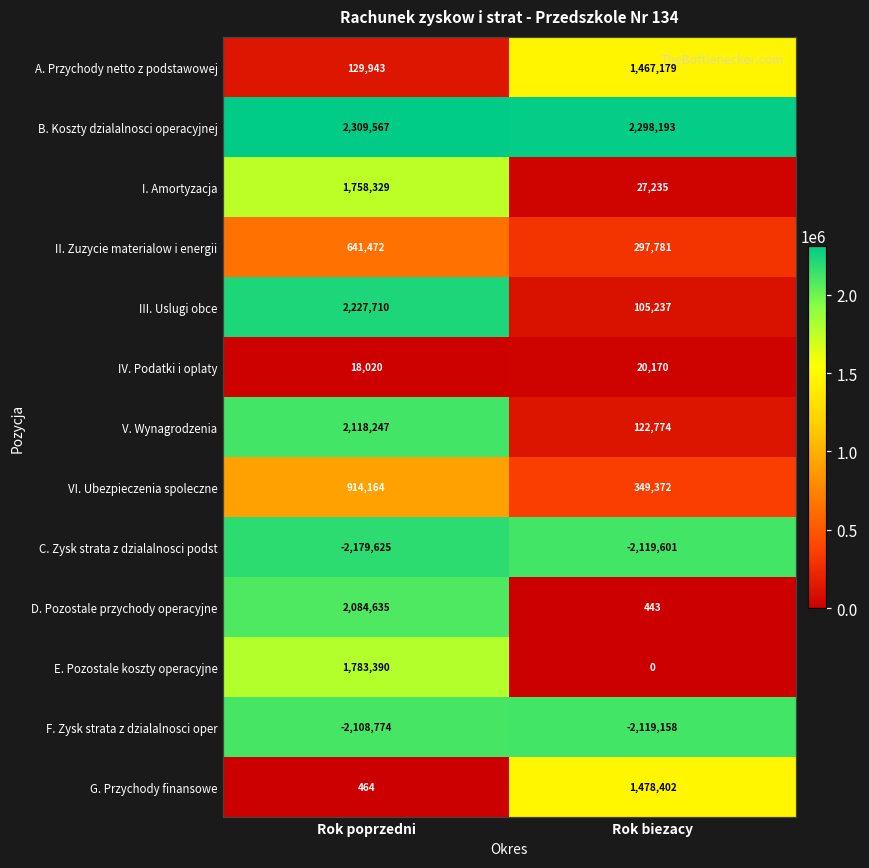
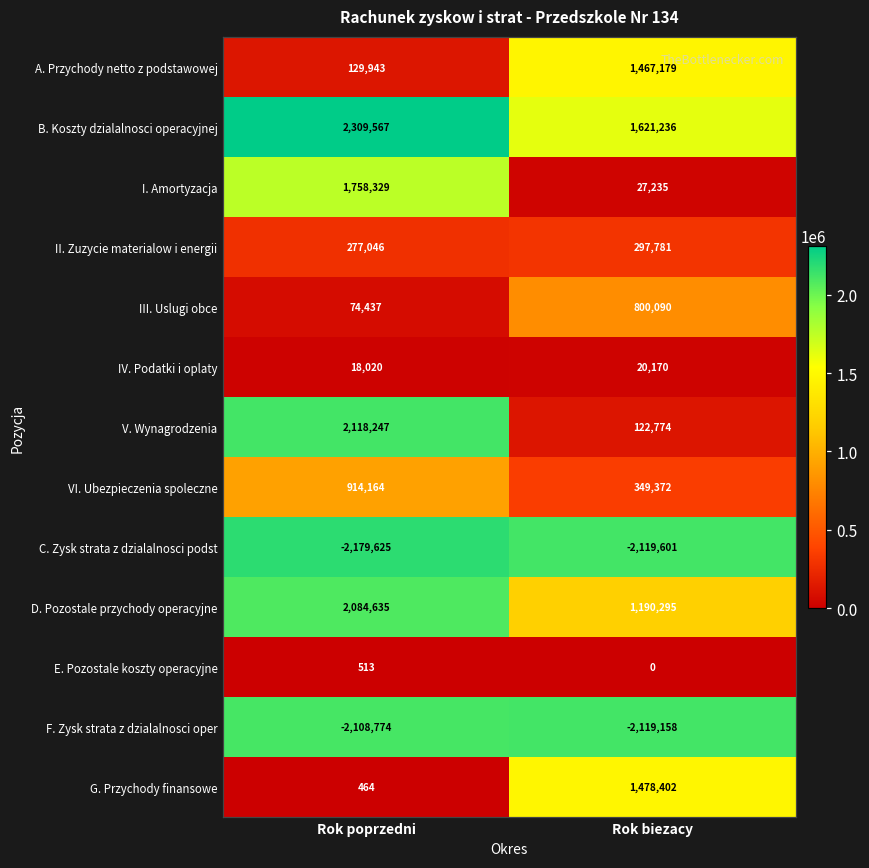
  {
    "A. Przychody netto z podstawowej": {
      "Rok poprzedni": "129,943"
    },
    "B. Koszty dzialalnosci operacyjnej": {
      "Rok poprzedni": "2,309,567",
-     "Rok biezacy": "2,298,193"
+     "Rok biezacy": "1,621,236"
    },
    "I. Amortyzacja": {
      "Rok poprzedni": "1,758,329",
      "Rok biezacy": "27,235"
    },
    "II. Zuzycie materialow i energii": {
-     "Rok poprzedni": "641,472",
+     "Rok poprzedni": "277,046",
      "Rok biezacy": "297,781"
    },
    "III. Uslugi obce": {
-     "Rok poprzedni": "2,227,710",
-     "Rok biezacy": "105,237"
+     "Rok poprzedni": "74,437",
+     "Rok biezacy": "800,090"
    },
    "IV. Podatki i oplaty": {
      "Rok poprzedni": "18,020",
      "Rok biezacy": "20,170"
    },
    "V. Wynagrodzenia": {
      "Rok poprzedni": "2,118,247",
      "Rok biezacy": "122,774"
    },
    "VI. Ubezpieczenia spoleczne": {
      "Rok poprzedni": "914,164",
      "Rok biezacy": "349,372"
    },
    "C. Zysk strata z dzialalnosci podst": {
      "Rok poprzedni": "-2,179,625",
      "Rok biezacy": "-2,119,601"
    },
    "D. Pozostale przychody operacyjne": {
      "Rok poprzedni": "2,084,635",
-     "Rok biezacy": "443"
+     "Rok biezacy": "1,190,295"
    },
    "E. Pozostale koszty operacyjne": {
-     "Rok poprzedni": "1,783,390",
+     "Rok poprzedni": "513",
      "Rok biezacy": "0"
    },
    "F. Zysk strata z dzialalnosci oper": {
      "Rok poprzedni": "-2,108,774",
      "Rok biezacy": "-2,119,158"
    },
    "G. Przychody finansowe": {
      "Rok poprzedni": "464",
      "Rok biezacy": "1,478,402"
    }
  }
